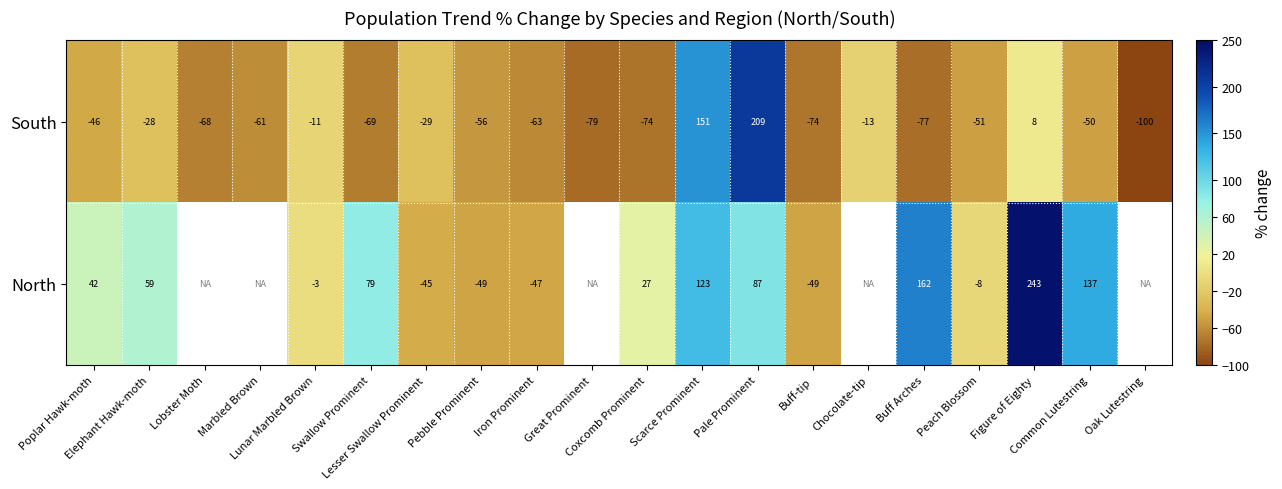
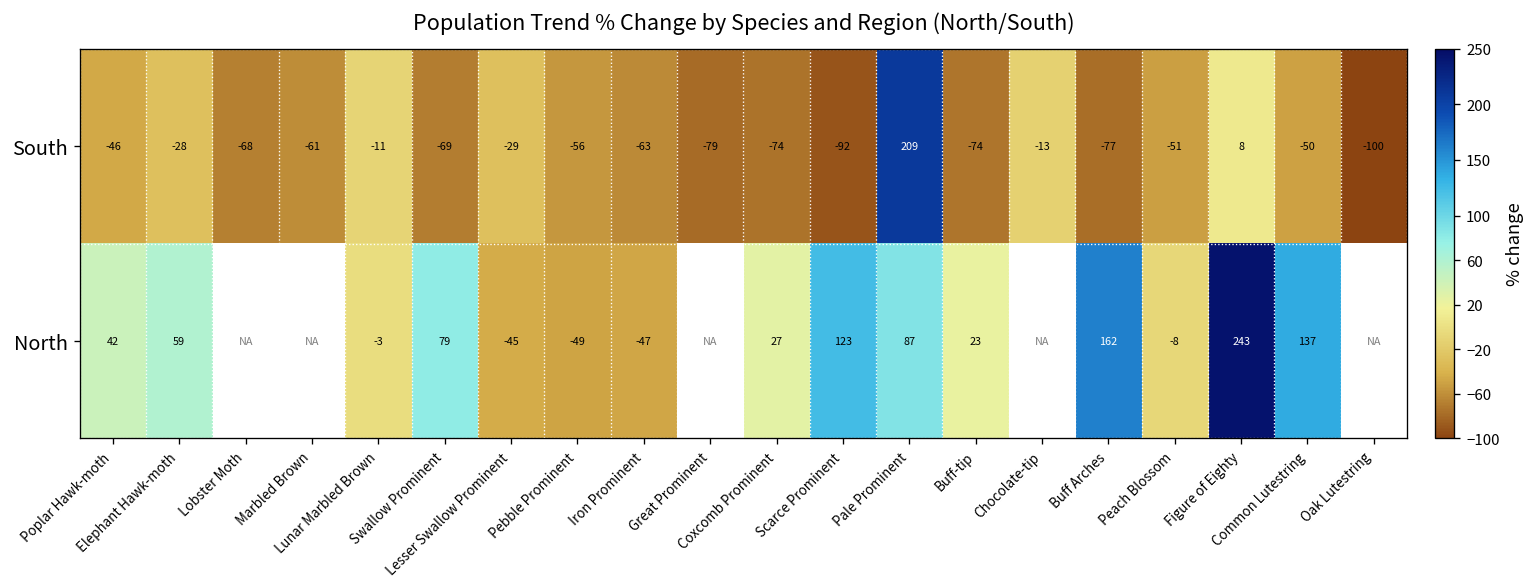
  {
    "South": {
      "Poplar Hawk-moth": -46,
      "Elephant Hawk-moth": -28,
      "Lobster Moth": -68,
      "Marbled Brown": -61,
      "Lunar Marbled Brown": -11,
      "Swallow Prominent": -69,
      "Lesser Swallow Prominent": -29,
      "Pebble Prominent": -56,
      "Iron Prominent": -63,
      "Great Prominent": -79,
      "Coxcomb Prominent": -74,
-     "Scarce Prominent": 151,
+     "Scarce Prominent": -92,
      "Pale Prominent": 209,
      "Buff-tip": -74,
      "Chocolate-tip": -13,
      "Buff Arches": -77,
      "Peach Blossom": -51,
      "Figure of Eighty": 8,
      "Common Lutestring": -50,
      "Oak Lutestring": -100
    },
    "North": {
      "Poplar Hawk-moth": 42,
      "Elephant Hawk-moth": 59,
      "Lunar Marbled Brown": -3,
      "Swallow Prominent": 79,
      "Lesser Swallow Prominent": -45,
      "Pebble Prominent": -49,
      "Iron Prominent": -47,
      "Coxcomb Prominent": 27,
      "Scarce Prominent": 123,
      "Pale Prominent": 87,
-     "Buff-tip": -49,
+     "Buff-tip": 23,
      "Buff Arches": 162,
      "Peach Blossom": -8,
      "Figure of Eighty": 243,
      "Common Lutestring": 137
    }
  }
